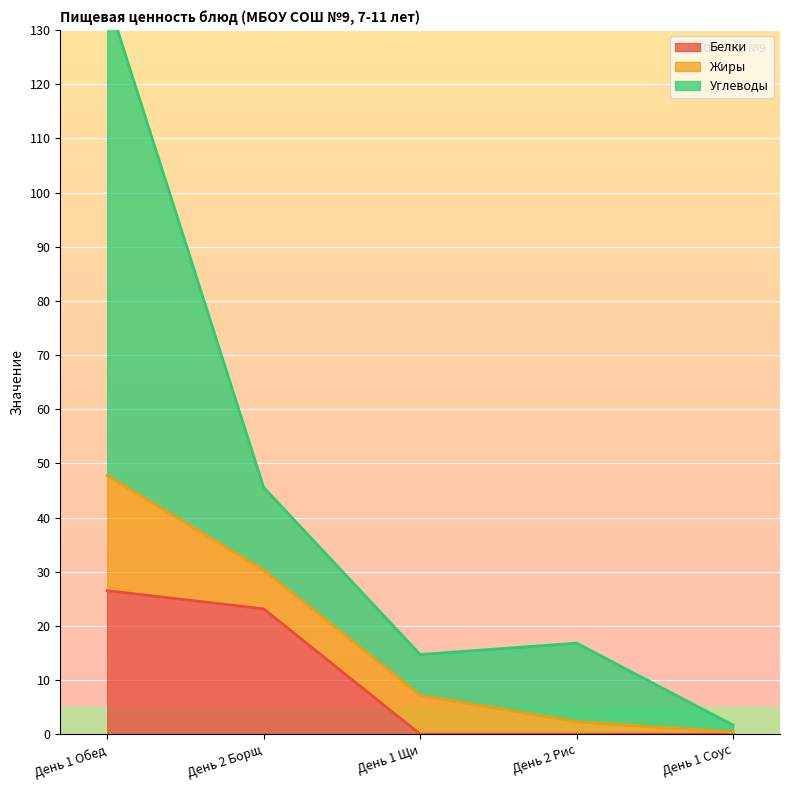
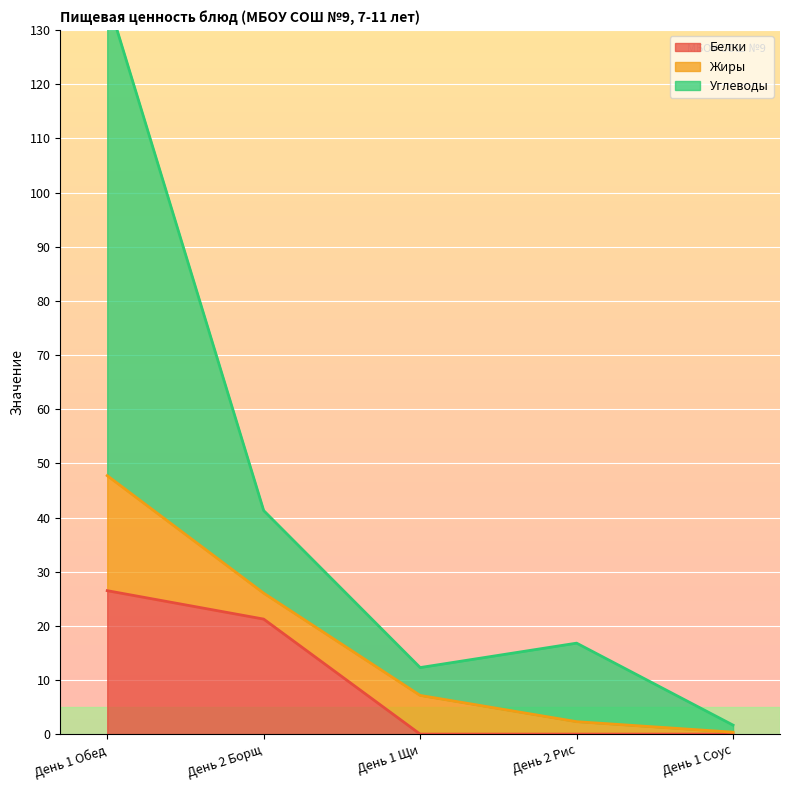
  {
    "Белки": {
      "День 1 Обед": 26,
-     "День 2 Борщ": 23
+     "День 2 Борщ": 21
    },
    "Жиры": {
      "День 1 Обед": 21,
-     "День 2 Борщ": 7,
+     "День 2 Борщ": 5,
      "День 1 Щи": 7
    },
    "Углеводы": {
      "День 2 Борщ": 15,
-     "День 1 Щи": 8,
+     "День 1 Щи": 5,
      "День 2 Рис": 15
    }
  }
